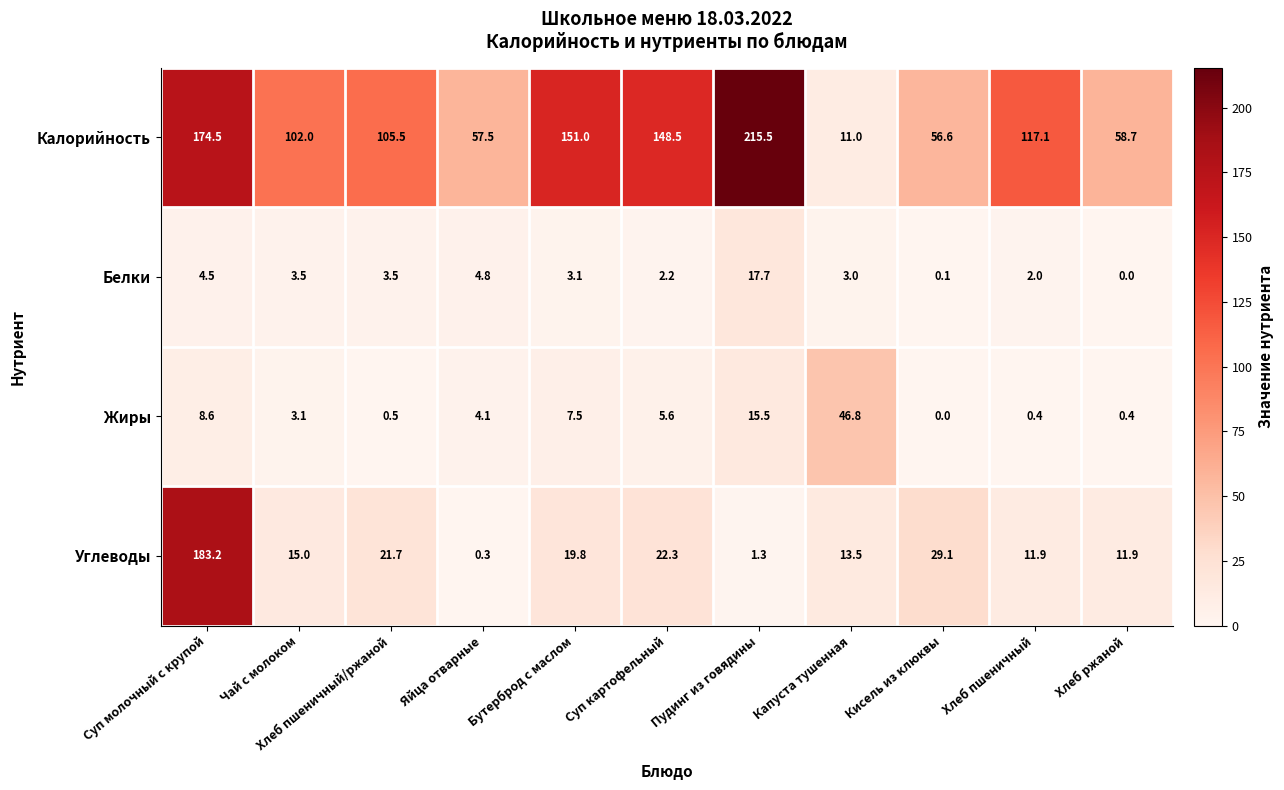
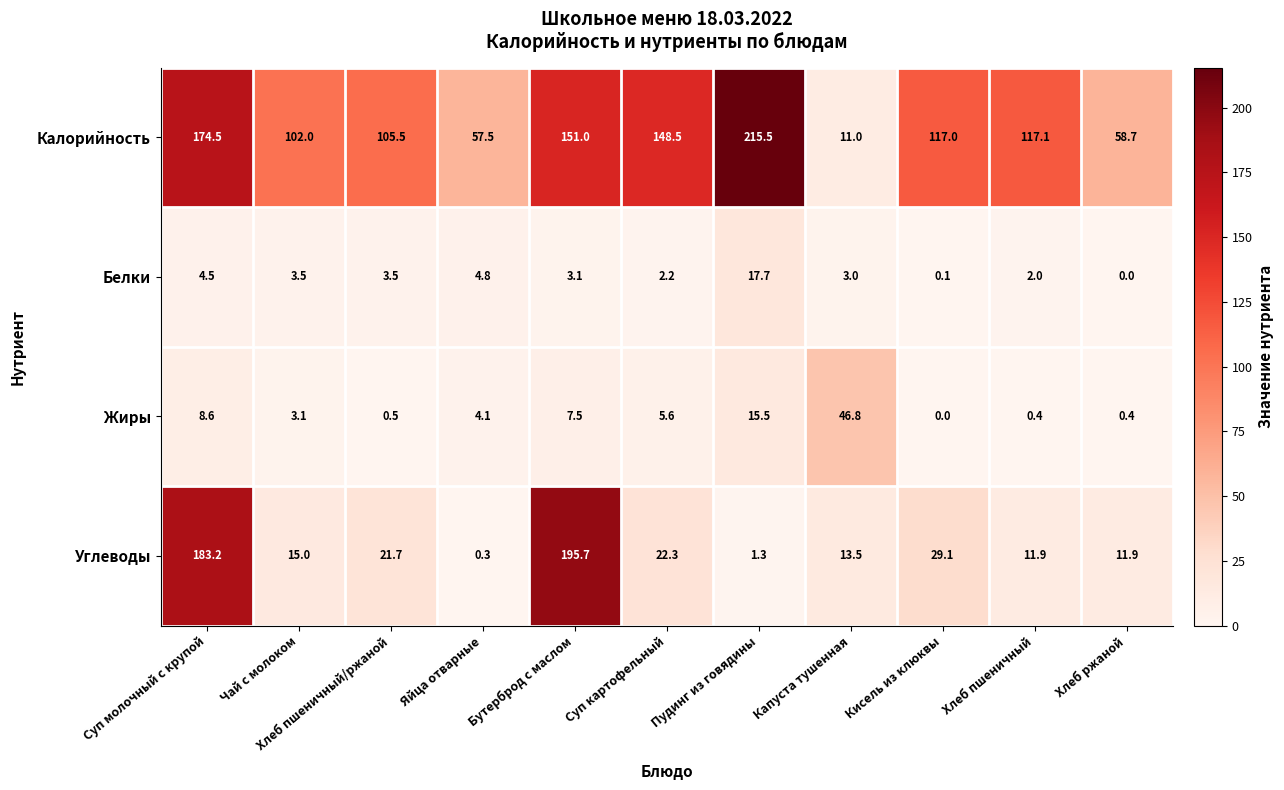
  {
    "Калорийность": {
      "Суп молочный с крупой": 174.5,
      "Чай с молоком": 102.0,
      "Хлеб пшеничный/ржаной": 105.5,
      "Яйца отварные": 57.5,
      "Бутерброд с маслом": 151.0,
      "Суп картофельный": 148.5,
      "Пудинг из говядины": 215.5,
      "Капуста тушенная": 11.0,
-     "Кисель из клюквы": 56.6,
+     "Кисель из клюквы": 117.0,
      "Хлеб пшеничный": 117.1,
      "Хлеб ржаной": 58.7
    },
    "Белки": {
      "Суп молочный с крупой": 4.5,
      "Чай с молоком": 3.5,
      "Хлеб пшеничный/ржаной": 3.5,
      "Яйца отварные": 4.8,
      "Бутерброд с маслом": 3.1,
      "Суп картофельный": 2.2,
      "Пудинг из говядины": 17.7,
      "Капуста тушенная": 3.0,
      "Кисель из клюквы": 0.1,
      "Хлеб пшеничный": 2.0,
      "Хлеб ржаной": 0.0
    },
    "Жиры": {
      "Суп молочный с крупой": 8.6,
      "Чай с молоком": 3.1,
      "Хлеб пшеничный/ржаной": 0.5,
      "Яйца отварные": 4.1,
      "Бутерброд с маслом": 7.5,
      "Суп картофельный": 5.6,
      "Пудинг из говядины": 15.5,
      "Капуста тушенная": 46.8,
      "Кисель из клюквы": 0.0,
      "Хлеб пшеничный": 0.4,
      "Хлеб ржаной": 0.4
    },
    "Углеводы": {
      "Суп молочный с крупой": 183.2,
      "Чай с молоком": 15.0,
      "Хлеб пшеничный/ржаной": 21.7,
      "Яйца отварные": 0.3,
-     "Бутерброд с маслом": 19.8,
+     "Бутерброд с маслом": 195.7,
      "Суп картофельный": 22.3,
      "Пудинг из говядины": 1.3,
      "Капуста тушенная": 13.5,
      "Кисель из клюквы": 29.1,
      "Хлеб пшеничный": 11.9,
      "Хлеб ржаной": 11.9
    }
  }
